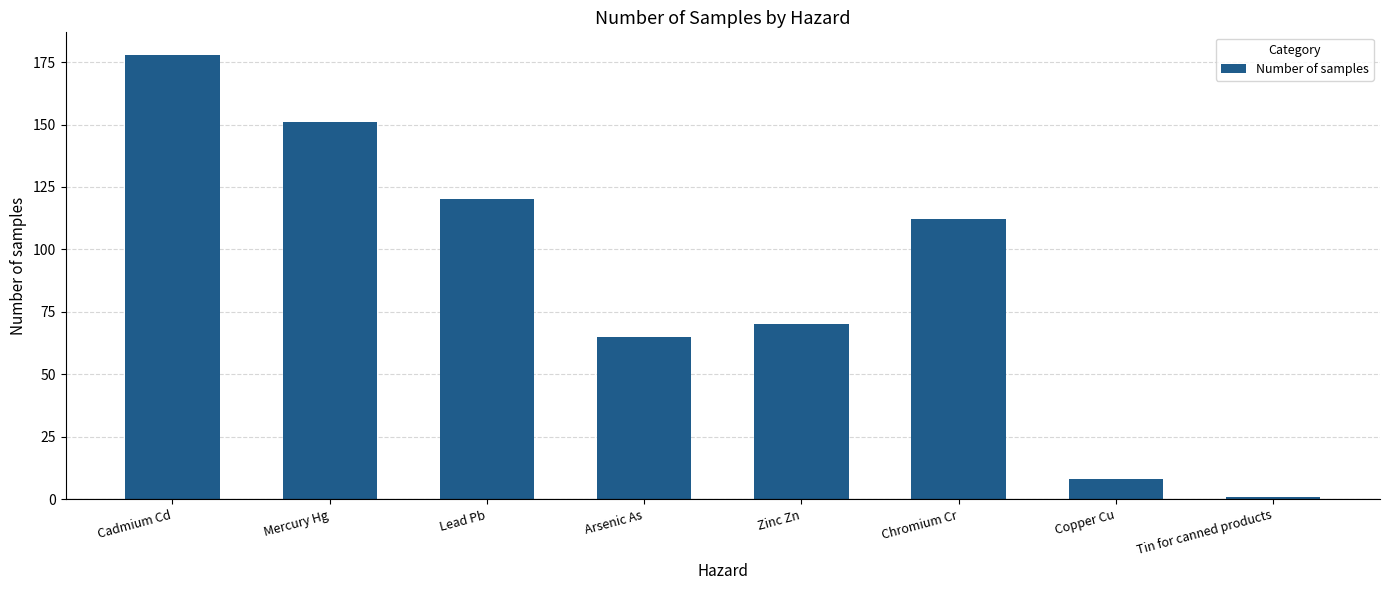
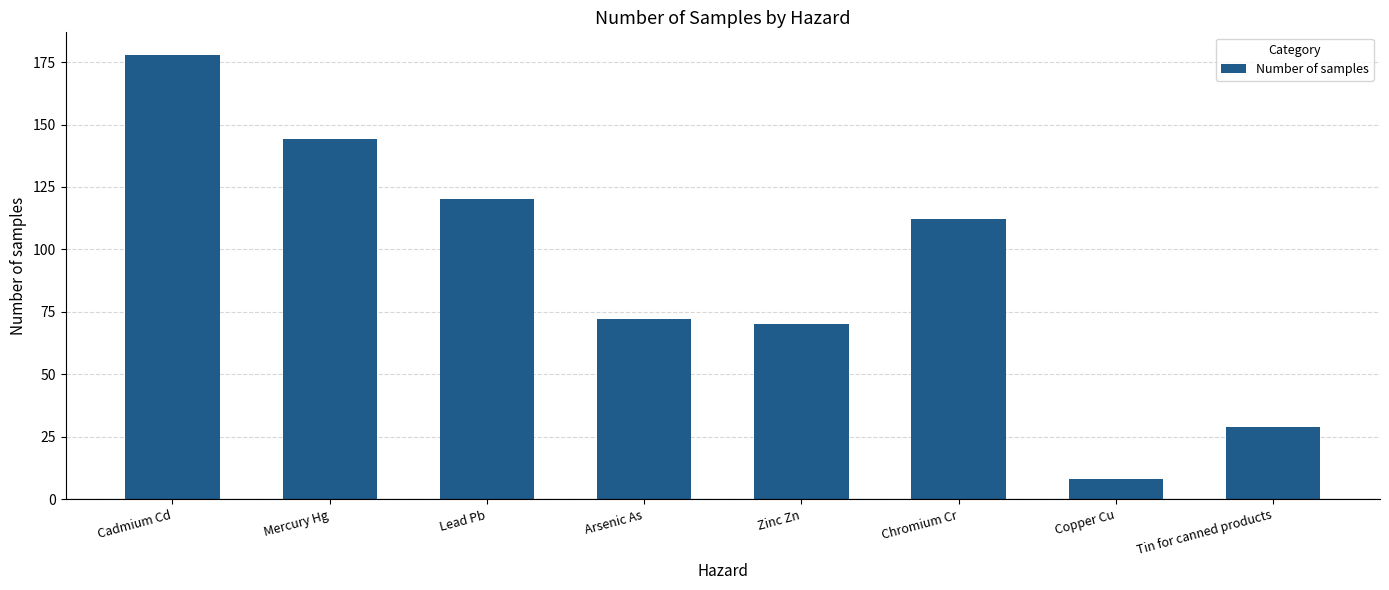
  {
    "Cadmium Cd": 178,
-   "Mercury Hg": 151,
+   "Mercury Hg": 144,
    "Lead Pb": 120,
-   "Arsenic As": 65,
+   "Arsenic As": 72,
    "Zinc Zn": 70,
    "Chromium Cr": 112,
    "Copper Cu": 8,
-   "Tin for canned products": 1
+   "Tin for canned products": 29
  }
